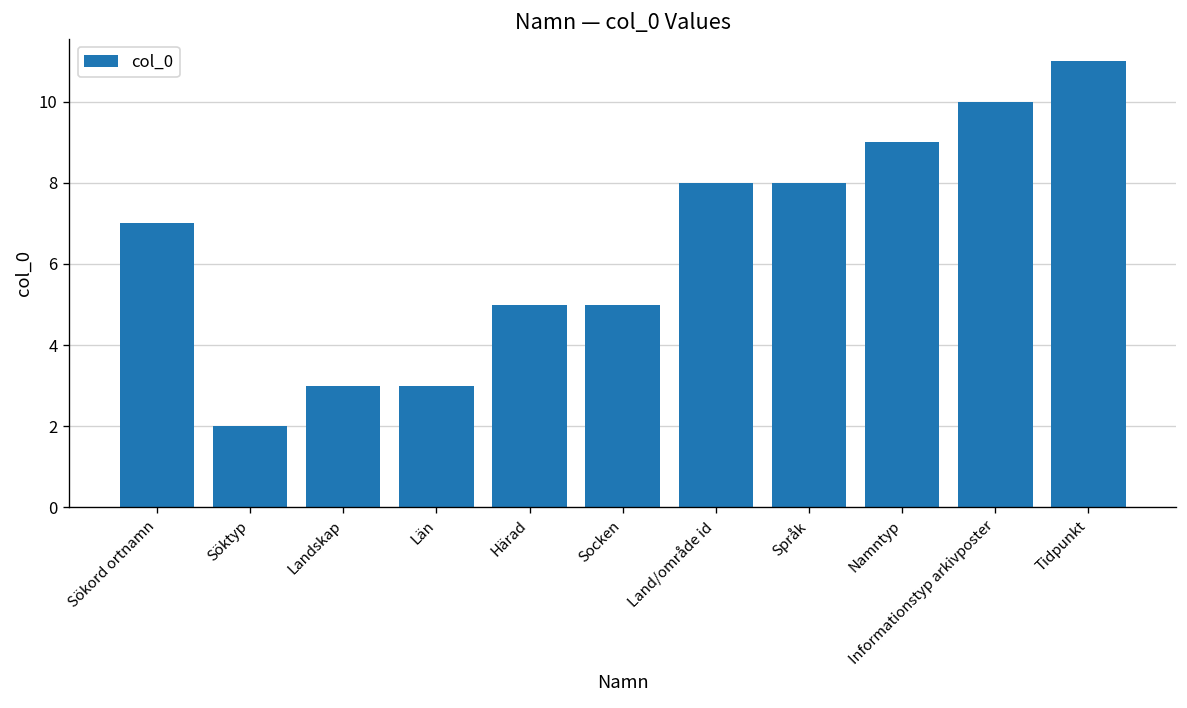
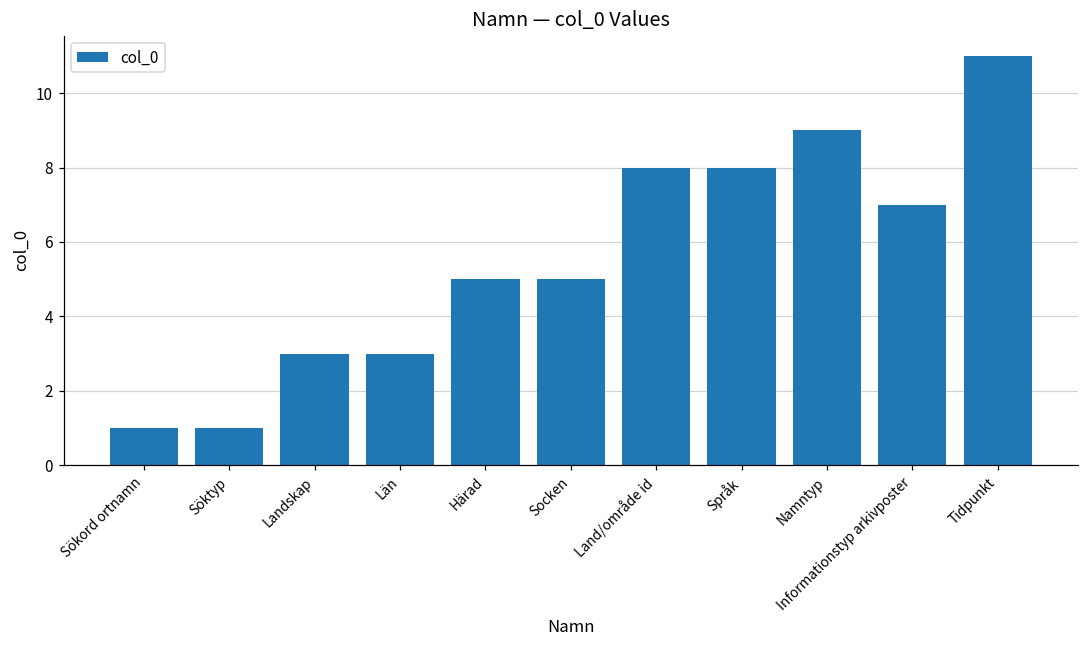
  {
-   "Sökord ortnamn": 7,
-   "Söktyp": 2,
+   "Sökord ortnamn": 1,
+   "Söktyp": 1,
    "Landskap": 3,
    "Län": 3,
    "Härad": 5,
    "Socken": 5,
    "Land/område id": 8,
    "Språk": 8,
    "Namntyp": 9,
-   "Informationstyp arkivposter": 10,
+   "Informationstyp arkivposter": 7,
    "Tidpunkt": 11
  }
